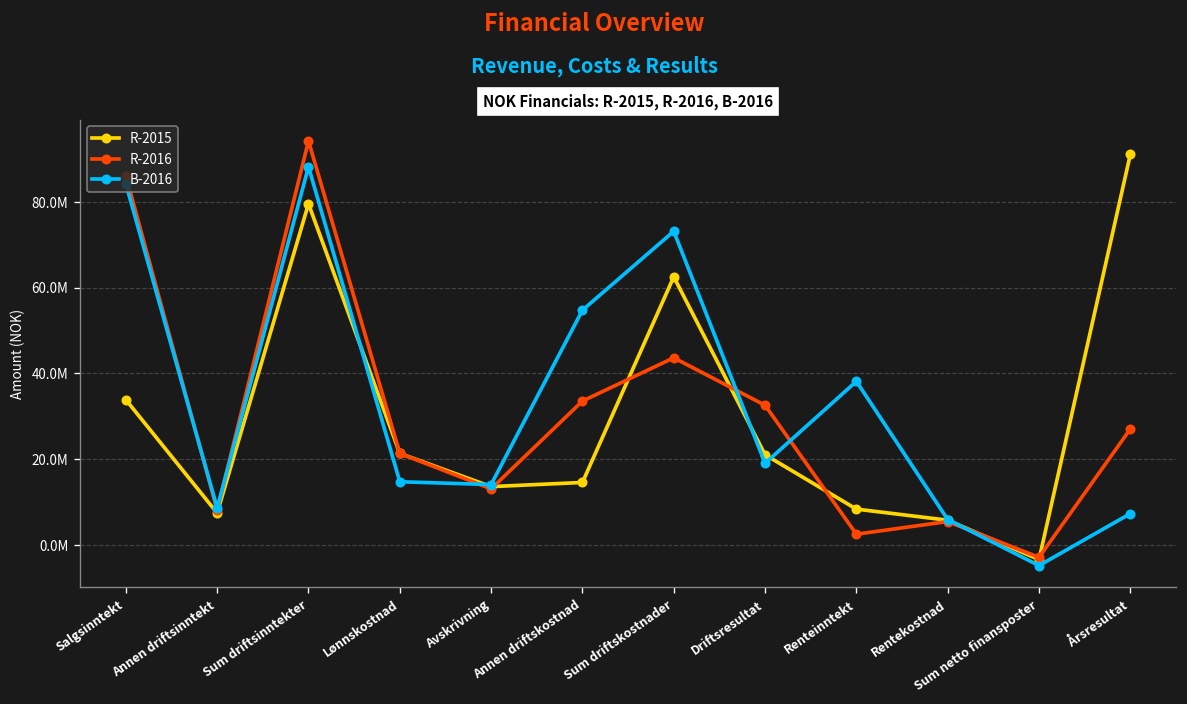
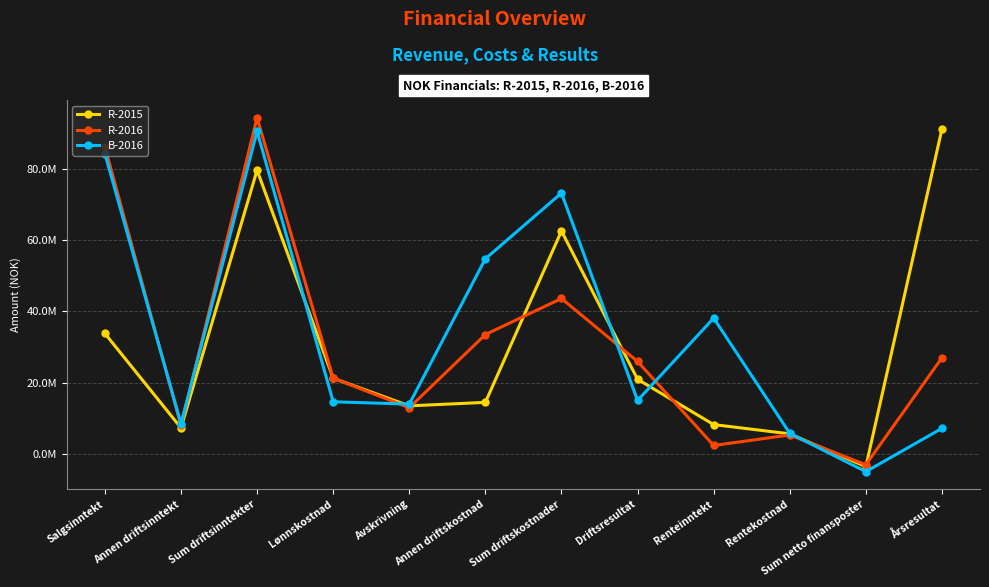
  {
    "R-2015": {
      "Salgsinntekt": 34000000,
      "Sum driftsinntekter": 80000000,
      "Annen driftskostnad": 15000000,
      "Sum driftskostnader": 63000000,
      "Driftsresultat": 21000000,
      "Renteinntekt": 8000000,
      "Årsresultat": 91000000
    },
    "R-2016": {
      "Sum driftsinntekter": 94000000,
      "Annen driftskostnad": 34000000,
      "Sum driftskostnader": 44000000,
-     "Driftsresultat": 33000000,
+     "Driftsresultat": 26000000,
      "Renteinntekt": 2000000,
      "Årsresultat": 27000000
    },
    "B-2016": {
-     "Sum driftsinntekter": 88000000,
+     "Sum driftsinntekter": 90000000,
      "Lønnskostnad": 15000000,
      "Annen driftskostnad": 55000000,
      "Sum driftskostnader": 73000000,
-     "Driftsresultat": 19000000,
+     "Driftsresultat": 15000000,
      "Renteinntekt": 38000000,
      "Sum netto finansposter": -5000000,
      "Årsresultat": 7000000
    }
  }
